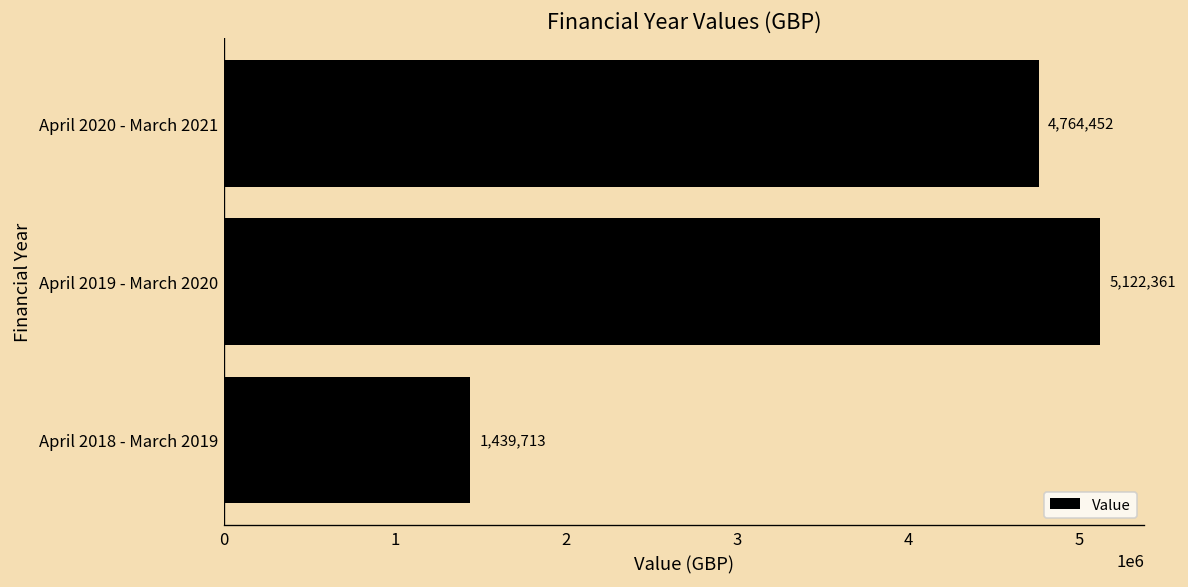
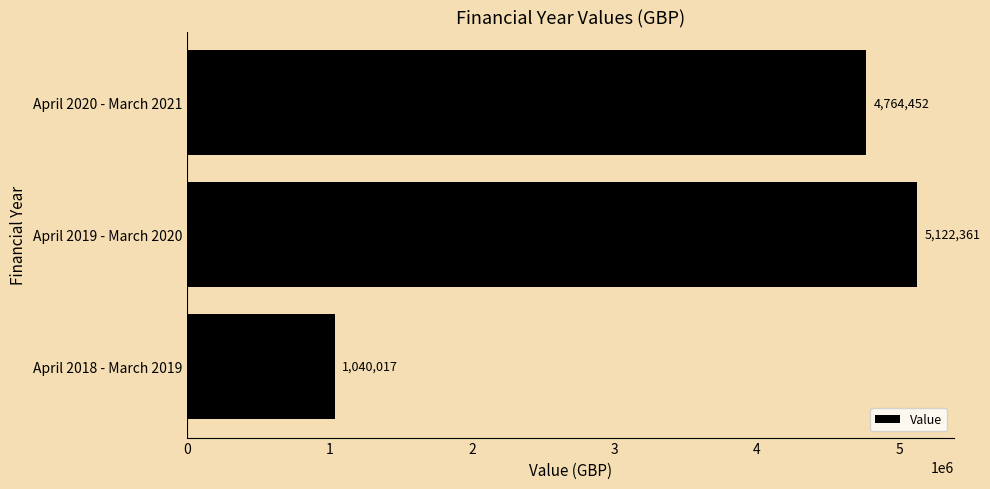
  {
    "April 2020 - March 2021": "4,764,452",
    "April 2019 - March 2020": "5,122,361",
-   "April 2018 - March 2019": "1,439,713"
+   "April 2018 - March 2019": "1,040,017"
  }
